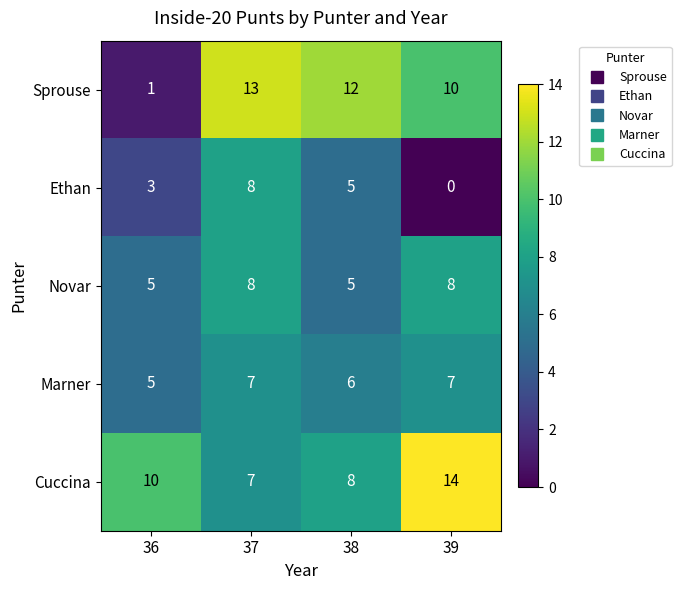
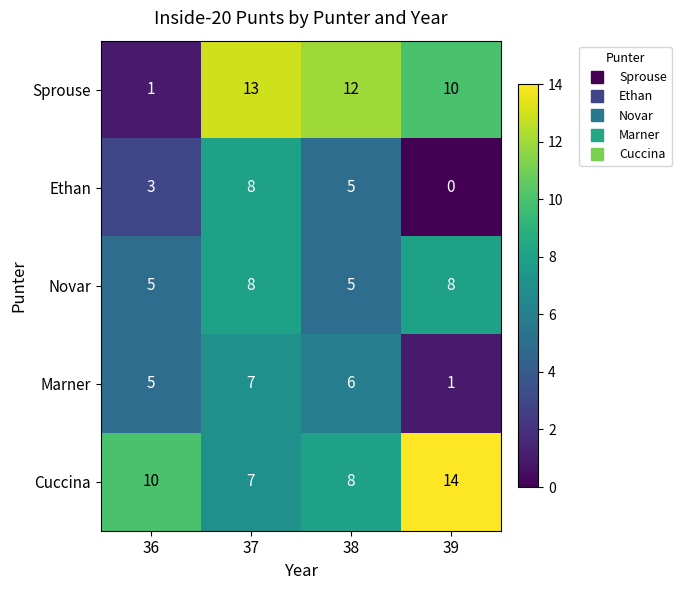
  {
    "Sprouse": {
      "36": 1,
      "37": 13,
      "38": 12,
      "39": 10
    },
    "Ethan": {
      "36": 3,
      "37": 8,
      "38": 5,
      "39": 0
    },
    "Novar": {
      "36": 5,
      "37": 8,
      "38": 5,
      "39": 8
    },
    "Marner": {
      "36": 5,
      "37": 7,
      "38": 6,
-     "39": 7
+     "39": 1
    },
    "Cuccina": {
      "36": 10,
      "37": 7,
      "38": 8,
      "39": 14
    }
  }
